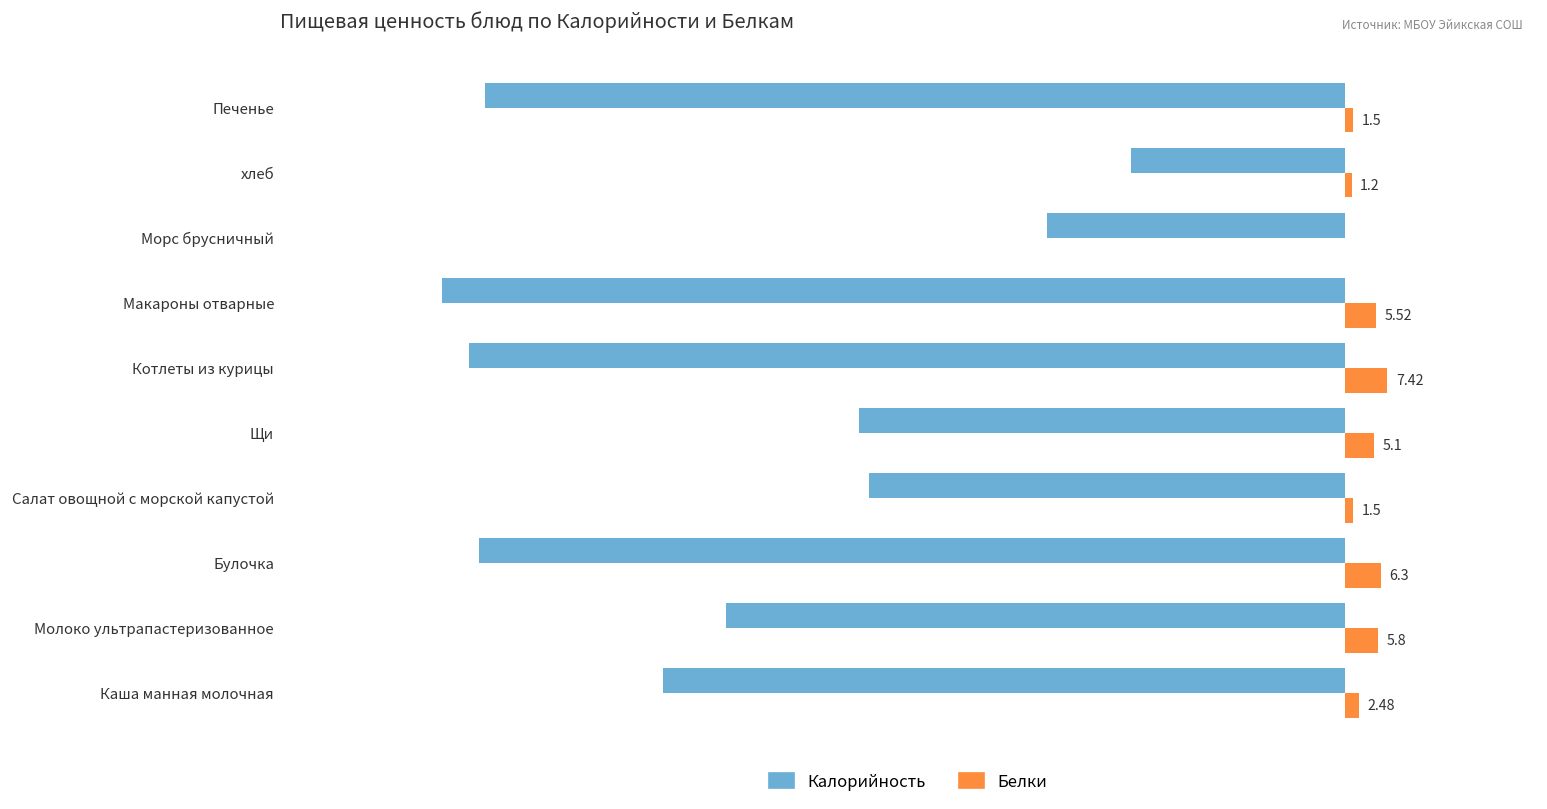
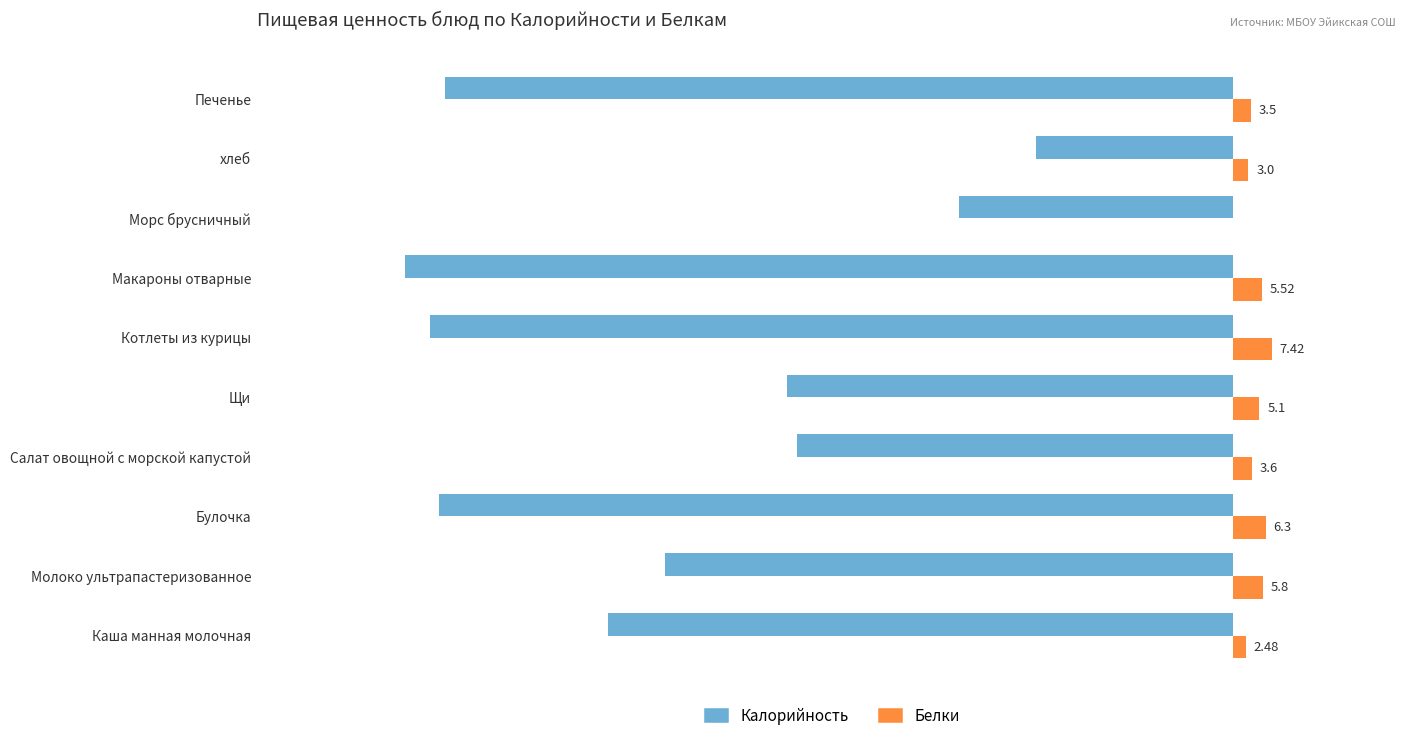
  {
    "Белки": {
-     "Печенье": 1.5,
-     "хлеб": 1.2,
+     "Печенье": 3.5,
+     "хлеб": 3.0,
      "Макароны отварные": 5.52,
      "Котлеты из курицы": 7.42,
      "Щи": 5.1,
-     "Салат овощной с морской капустой": 1.5,
+     "Салат овощной с морской капустой": 3.6,
      "Булочка": 6.3,
      "Молоко ультрапастеризованное": 5.8,
      "Каша манная молочная": 2.48
    }
  }
